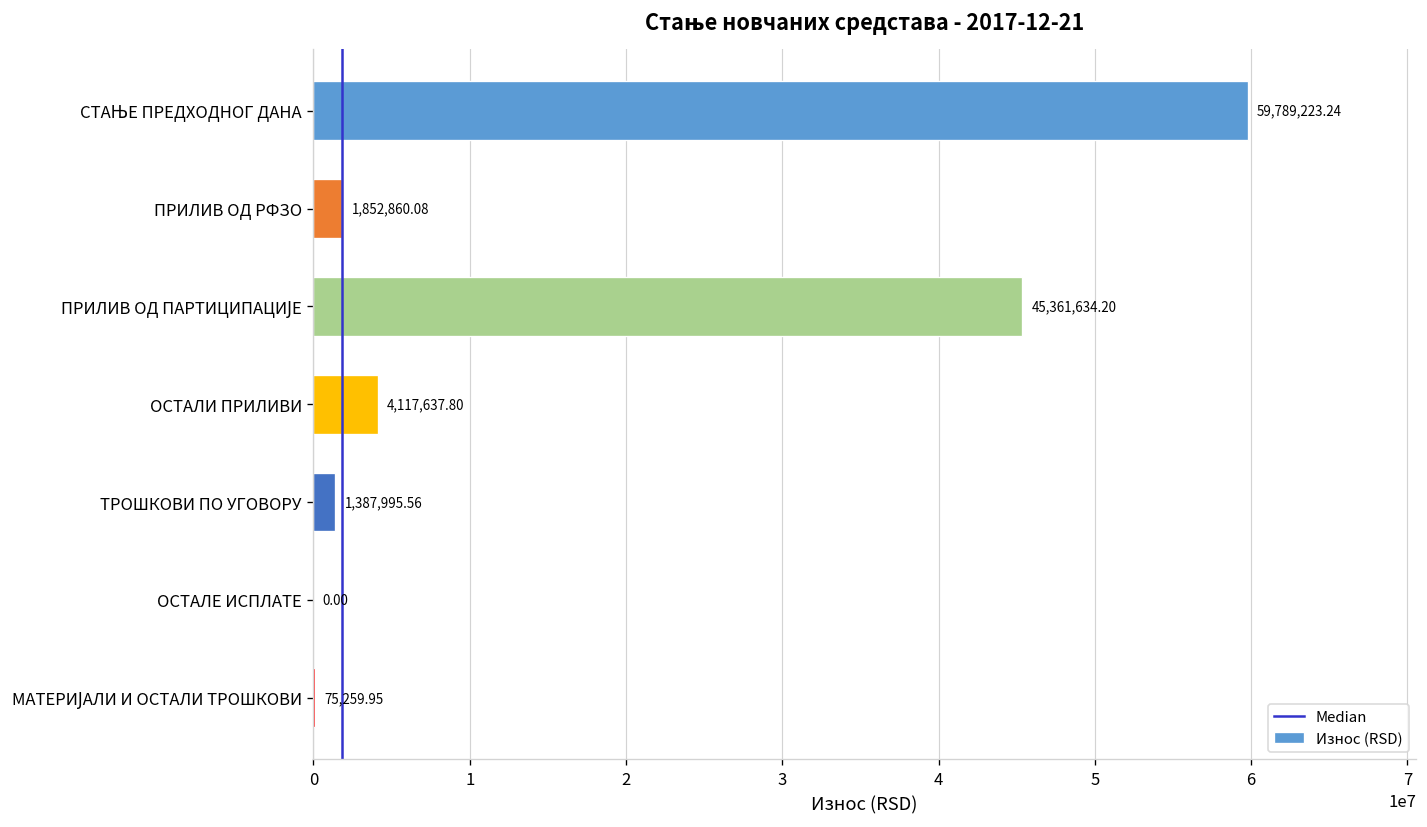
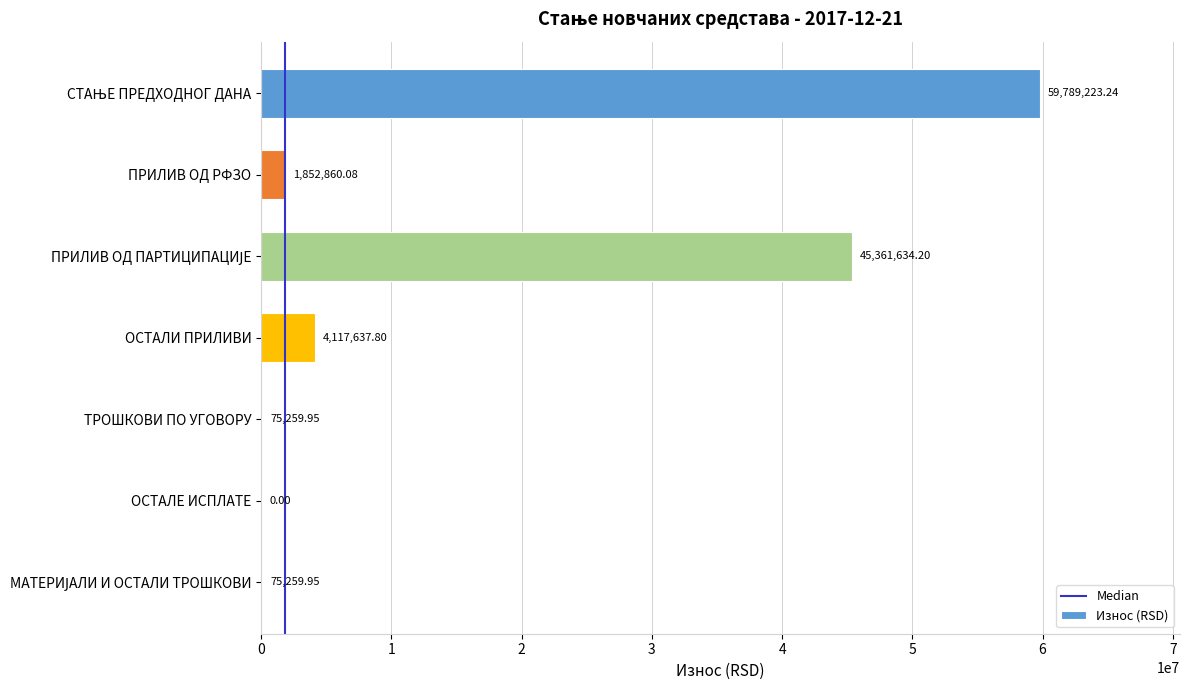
  {
    "СТАЊЕ ПРЕДХОДНОГ ДАНА": "59,789,223.24",
    "ПРИЛИВ ОД РФЗО": "1,852,860.08",
    "ПРИЛИВ ОД ПАРТИЦИПАЦИЈЕ": "45,361,634.20",
    "ОСТАЛИ ПРИЛИВИ": "4,117,637.80",
-   "ТРОШКОВИ ПО УГОВОРУ": "1,387,995.56",
+   "ТРОШКОВИ ПО УГОВОРУ": "75,259.95",
    "ОСТАЛЕ ИСПЛАТЕ": "0.00",
    "МАТЕРИЈАЛИ И ОСТАЛИ ТРОШКОВИ": "75,259.95"
  }
